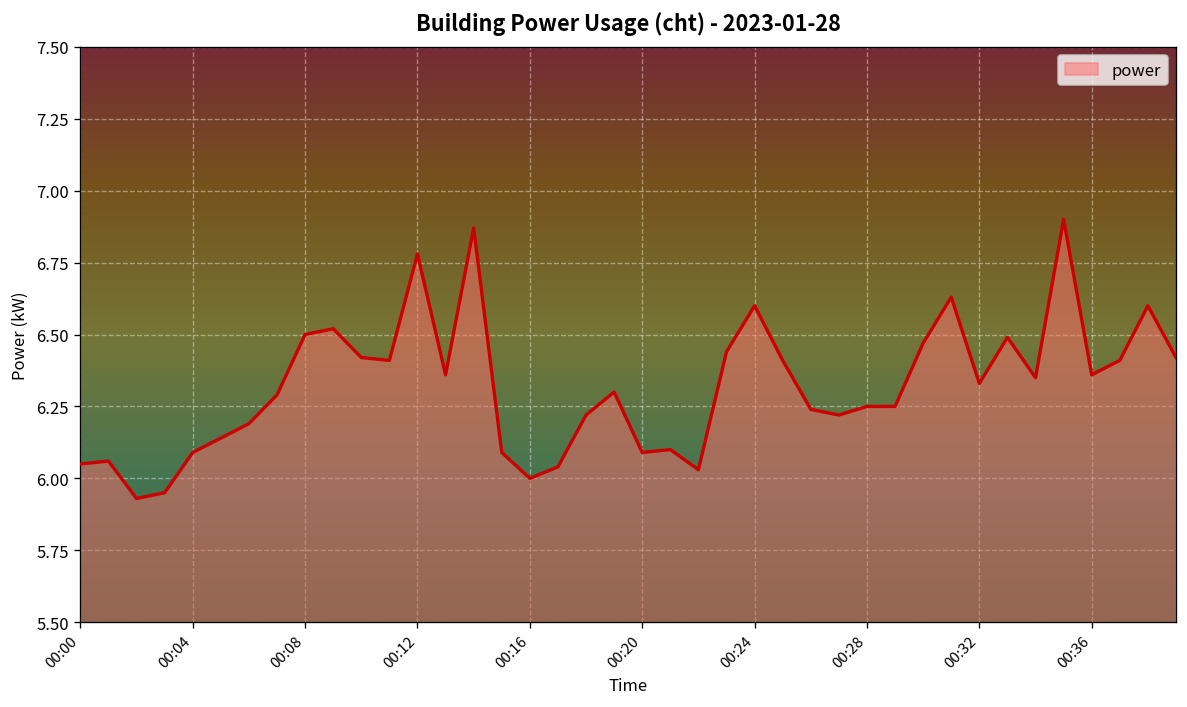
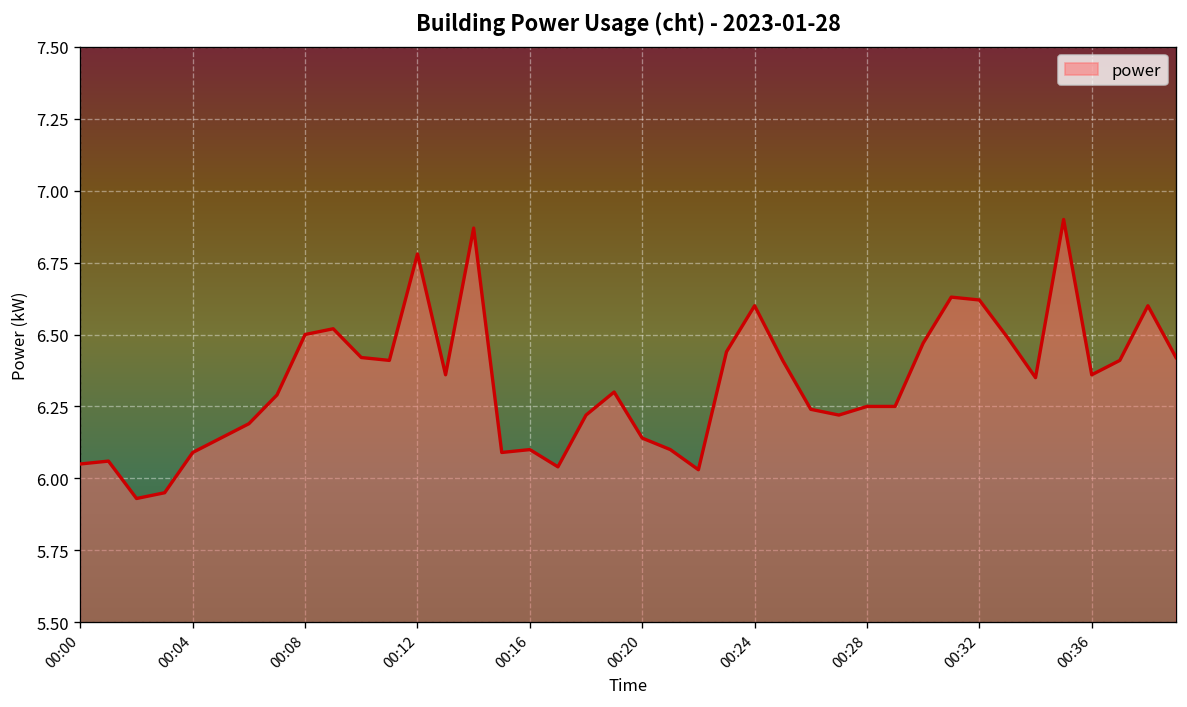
  {
    "00:00": 6.05,
    "00:04": 6.09,
    "00:08": 6.50,
    "00:12": 6.78,
-   "00:16": 6.0,
-   "00:20": 6.09,
+   "00:16": 6.1,
+   "00:20": 6.14,
    "00:24": 6.60,
    "00:28": 6.25,
-   "00:32": 6.33,
+   "00:32": 6.62,
    "00:36": 6.36
  }
